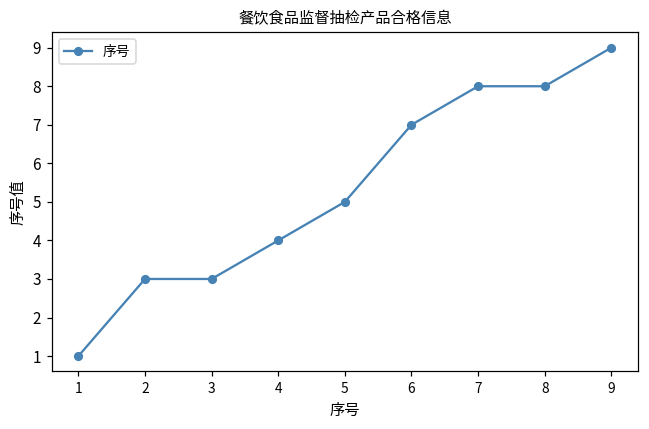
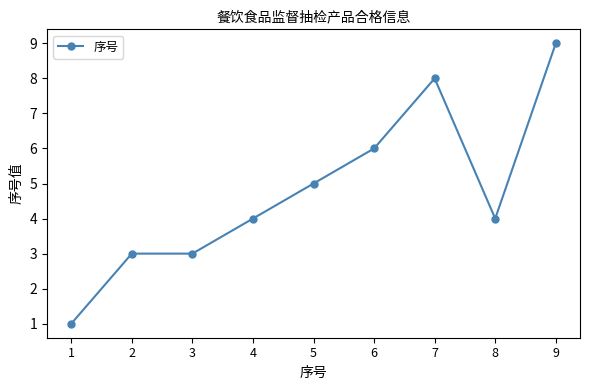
  {
    "1": 1,
    "2": 3,
    "3": 3,
    "4": 4,
    "5": 5,
-   "6": 7,
+   "6": 6,
    "7": 8,
-   "8": 8,
+   "8": 4,
    "9": 9
  }
